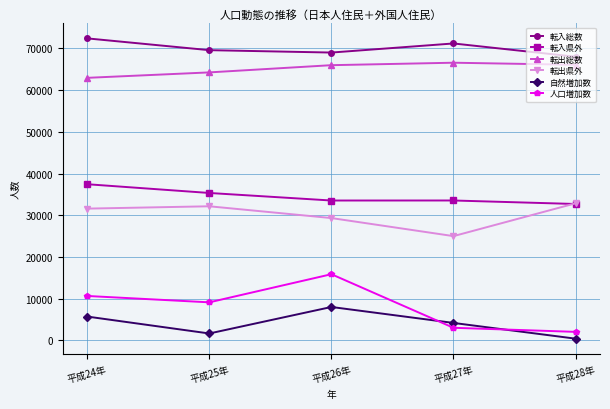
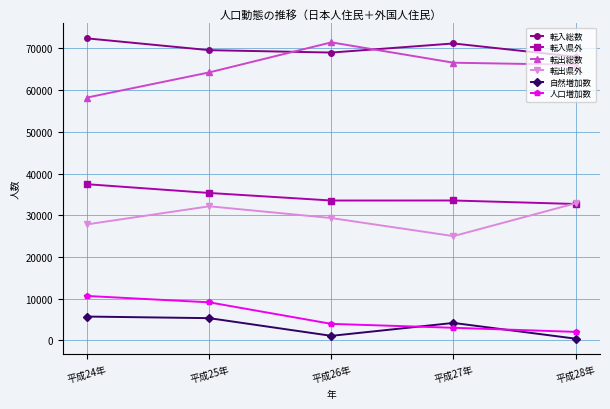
  {
    "転出総数": {
-     "平成24年": 63000,
+     "平成24年": 58000,
      "平成25年": 64000,
-     "平成26年": 66000,
+     "平成26年": 71000,
      "平成27年": 67000
    },
    "転出県外": {
-     "平成24年": 32000,
+     "平成24年": 28000,
      "平成25年": 32000,
      "平成26年": 29000,
      "平成27年": 25000
    },
    "自然増加数": {
      "平成24年": 6000,
-     "平成25年": 2000,
-     "平成26年": 8000,
+     "平成25年": 5000,
+     "平成26年": 1000,
      "平成27年": 4000,
      "平成28年": 0
    },
    "人口増加数": {
      "平成24年": 11000,
      "平成25年": 9000,
-     "平成26年": 16000,
+     "平成26年": 4000,
      "平成27年": 3000,
      "平成28年": 2000
    }
  }
